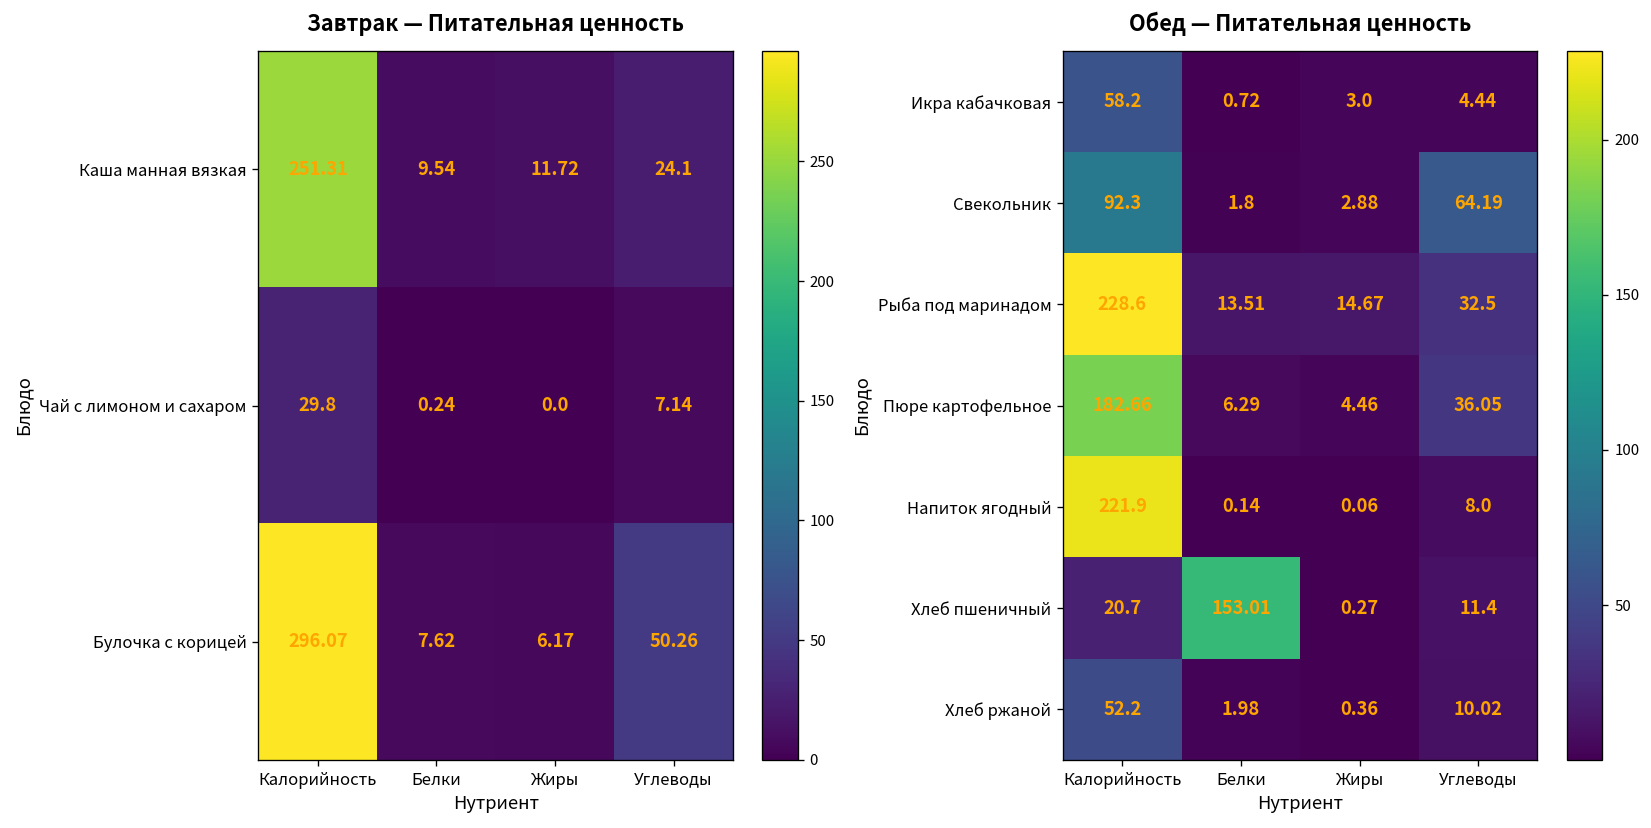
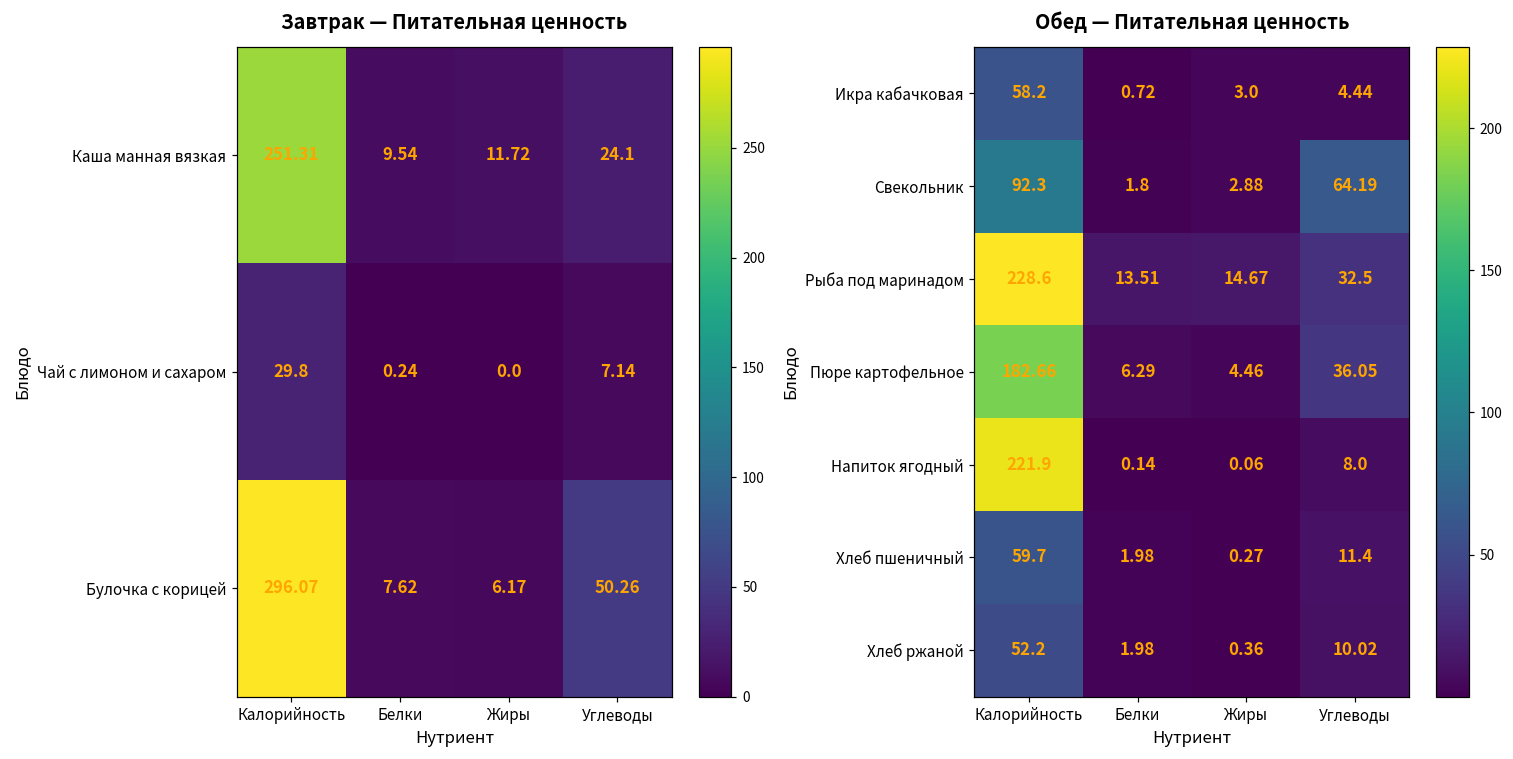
  {
    "Завтрак — Питательная ценность": {
      "Каша манная вязкая": {
        "Калорийность": 251.31,
        "Белки": 9.54,
        "Жиры": 11.72,
        "Углеводы": 24.1
      },
      "Чай с лимоном и сахаром": {
        "Калорийность": 29.8,
        "Белки": 0.24,
        "Жиры": 0.0,
        "Углеводы": 7.14
      },
      "Булочка с корицей": {
        "Калорийность": 296.07,
        "Белки": 7.62,
        "Жиры": 6.17,
        "Углеводы": 50.26
      }
    },
    "Обед — Питательная ценность": {
      "Икра кабачковая": {
        "Калорийность": 58.2,
        "Белки": 0.72,
        "Жиры": 3.0,
        "Углеводы": 4.44
      },
      "Свекольник": {
        "Калорийность": 92.3,
        "Белки": 1.8,
        "Жиры": 2.88,
        "Углеводы": 64.19
      },
      "Рыба под маринадом": {
        "Калорийность": 228.6,
        "Белки": 13.51,
        "Жиры": 14.67,
        "Углеводы": 32.5
      },
      "Пюре картофельное": {
        "Калорийность": 182.66,
        "Белки": 6.29,
        "Жиры": 4.46,
        "Углеводы": 36.05
      },
      "Напиток ягодный": {
        "Калорийность": 221.9,
        "Белки": 0.14,
        "Жиры": 0.06,
        "Углеводы": 8.0
      },
      "Хлеб пшеничный": {
-       "Калорийность": 20.7,
-       "Белки": 153.01,
+       "Калорийность": 59.7,
+       "Белки": 1.98,
        "Жиры": 0.27,
        "Углеводы": 11.4
      },
      "Хлеб ржаной": {
        "Калорийность": 52.2,
        "Белки": 1.98,
        "Жиры": 0.36,
        "Углеводы": 10.02
      }
    }
  }
